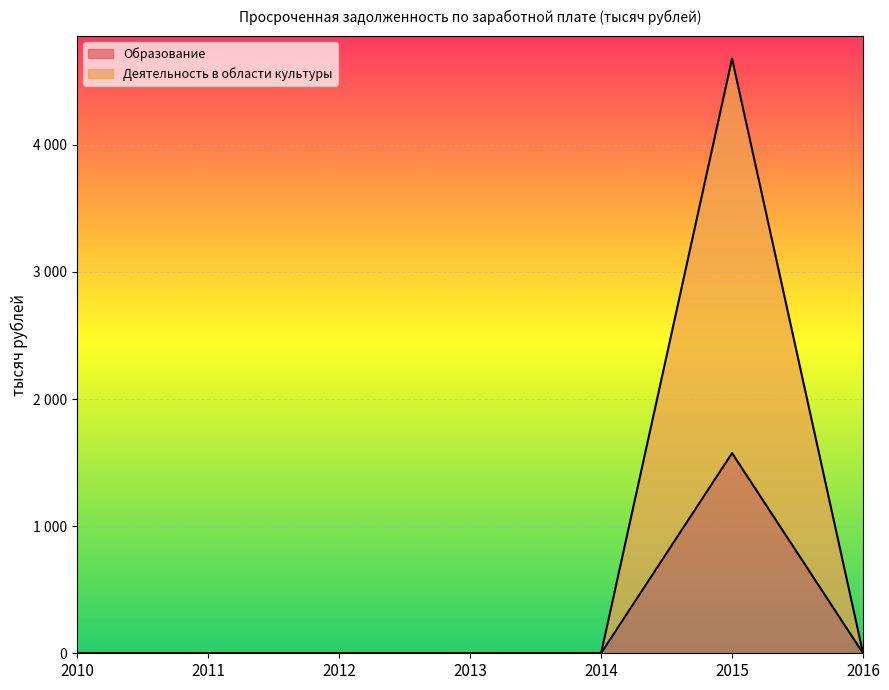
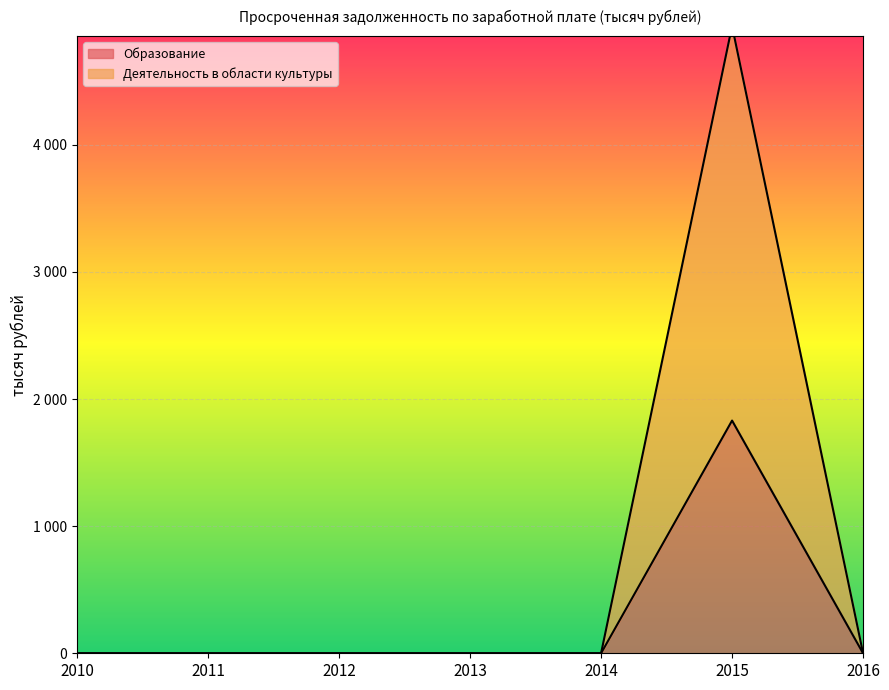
  {
    "Образование": {
-     "2015": 1580
+     "2015": 1830
    }
  }
